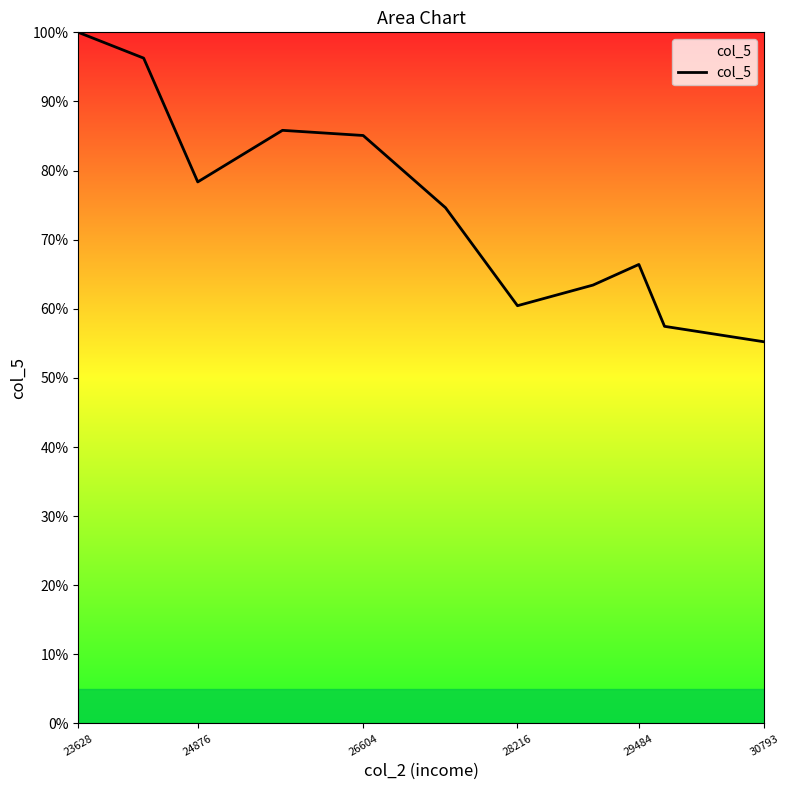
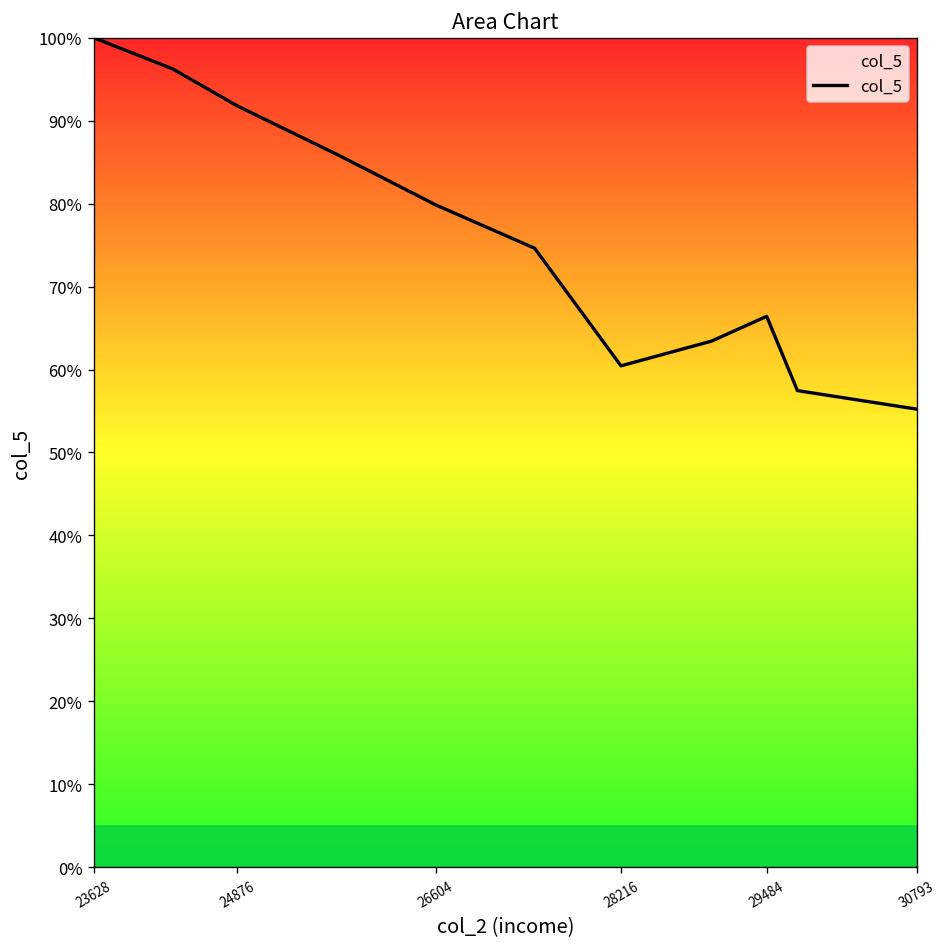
  {
    "23628": "100%",
-   "24876": "78%",
-   "26604": "85%",
+   "24876": "92%",
+   "26604": "80%",
    "28216": "60%",
    "29484": "66%",
    "30793": "55%"
  }
